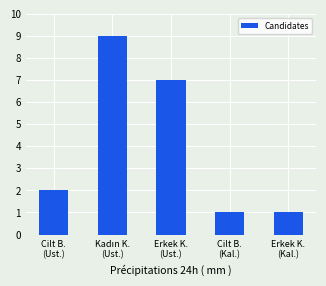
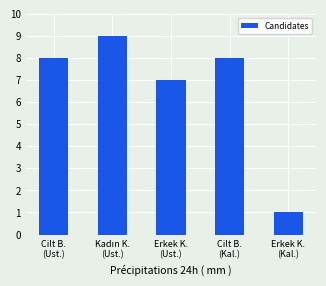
  {
-   "Cilt B. (Ust.)": 2,
+   "Cilt B. (Ust.)": 8,
    "Kadın K. (Ust.)": 9,
    "Erkek K. (Ust.)": 7,
-   "Cilt B. (Kal.)": 1,
+   "Cilt B. (Kal.)": 8,
    "Erkek K. (Kal.)": 1
  }
